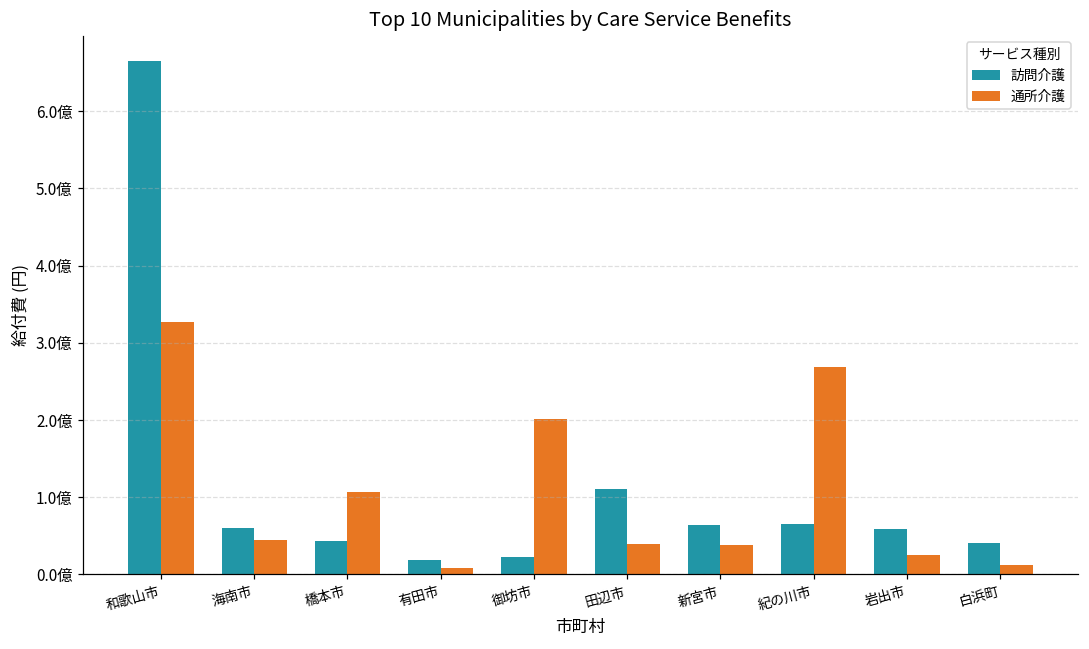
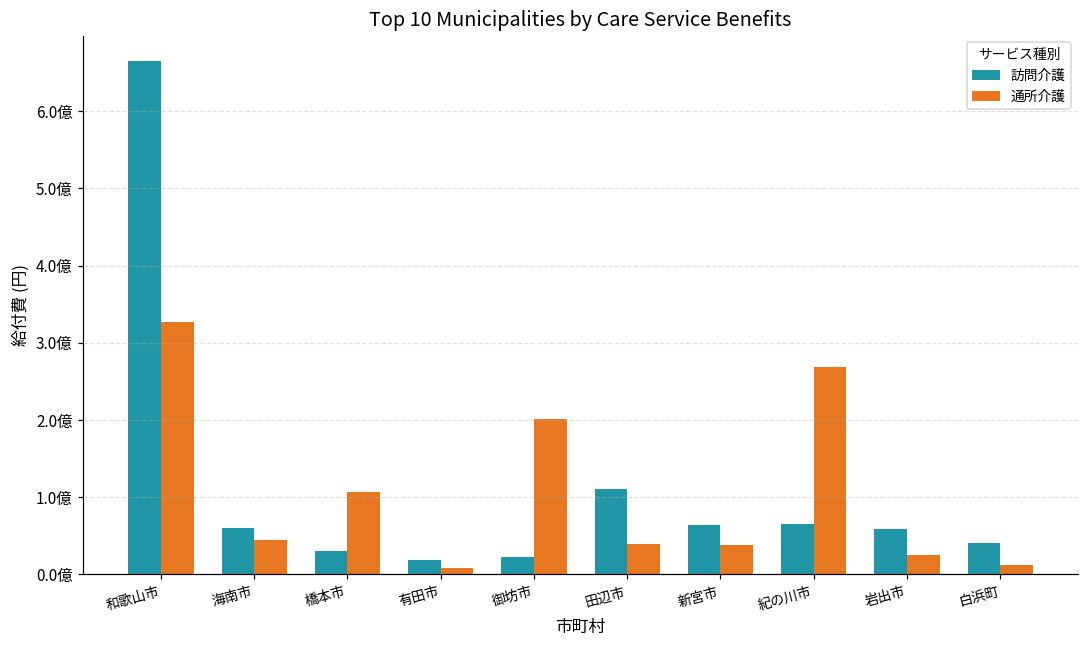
  {
    "訪問介護": {
      "和歌山市": "6.6億",
      "海南市": "0.6億",
-     "橋本市": "0.4億",
+     "橋本市": "0.3億",
      "有田市": "0.2億",
      "御坊市": "0.2億",
      "田辺市": "1.1億",
      "新宮市": "0.6億",
      "紀の川市": "0.6億",
      "岩出市": "0.6億",
      "白浜町": "0.4億"
    },
    "通所介護": {
      "和歌山市": "3.3億",
      "海南市": "0.4億",
      "橋本市": "1.1億",
      "有田市": "0.1億",
      "御坊市": "2.0億",
      "田辺市": "0.4億",
      "新宮市": "0.4億",
      "紀の川市": "2.7億",
      "岩出市": "0.3億",
      "白浜町": "0.1億"
    }
  }
